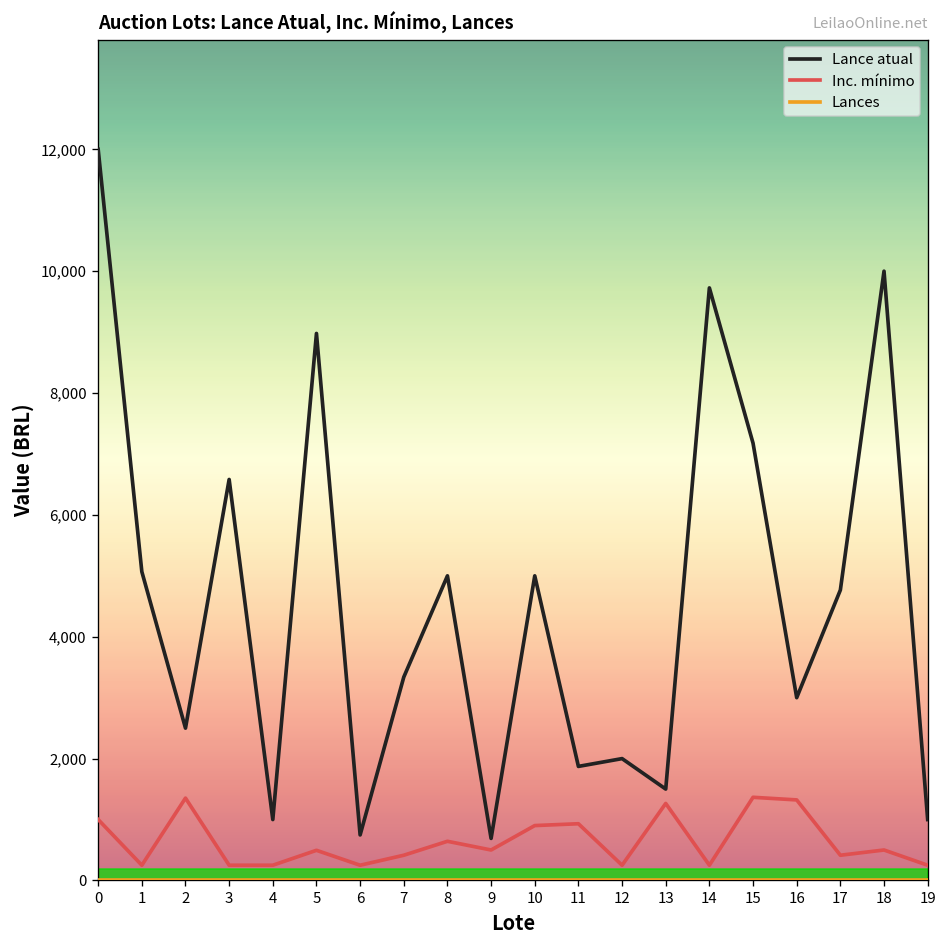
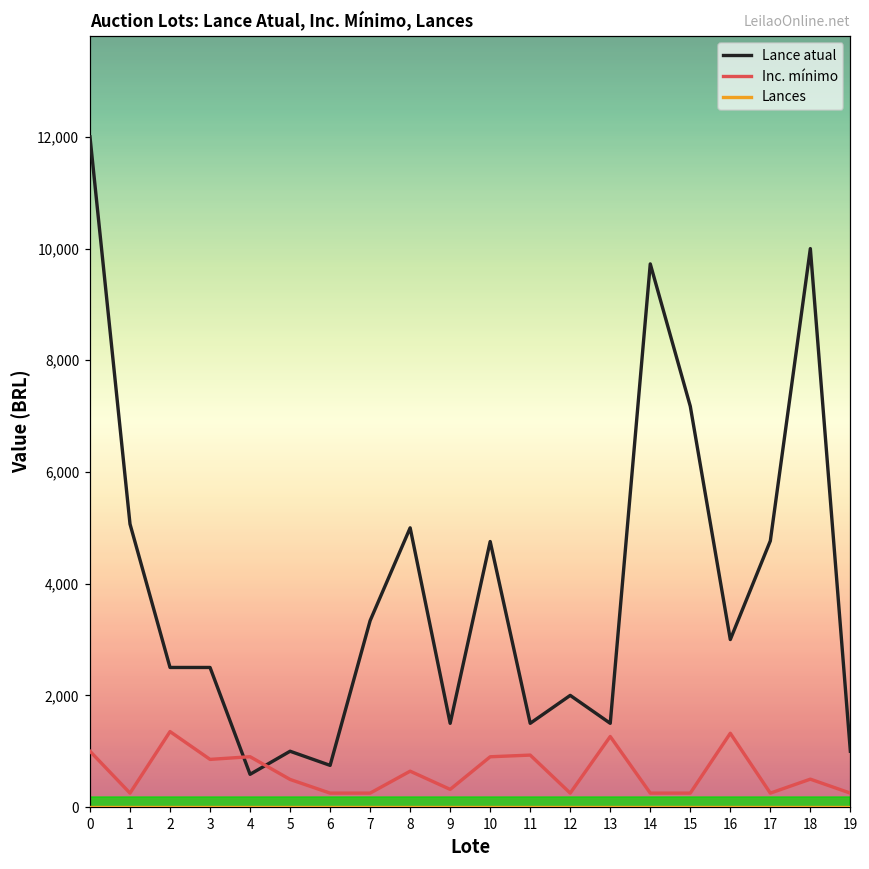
  {
    "Lance atual": {
      "0": "12,000",
      "1": "5,100",
      "2": "2,500",
-     "3": "6,600",
-     "4": "1,000",
-     "5": "9,000",
+     "3": "2,500",
+     "4": "600",
+     "5": "1,000",
      "6": "700",
      "7": "3,300",
      "8": "5,000",
-     "9": "700",
-     "10": "5,000",
-     "11": "1,900",
+     "9": "1,500",
+     "10": "4,800",
+     "11": "1,500",
      "12": "2,000",
      "13": "1,500",
      "14": "9,700",
      "15": "7,200",
      "16": "3,000",
      "17": "4,800",
      "18": "10,000",
      "19": "1,000"
    },
    "Inc. mínimo": {
      "0": "1,000",
      "1": "300",
      "2": "1,400",
-     "3": "300",
-     "4": "300",
+     "3": "900",
+     "4": "900",
      "5": "500",
      "6": "300",
-     "7": "400",
+     "7": "300",
      "8": "600",
-     "9": "500",
+     "9": "300",
      "10": "900",
      "11": "900",
      "12": "300",
      "13": "1,300",
      "14": "300",
-     "15": "1,400",
+     "15": "300",
      "16": "1,300",
-     "17": "400",
+     "17": "300",
      "18": "500",
      "19": "300"
    }
  }
